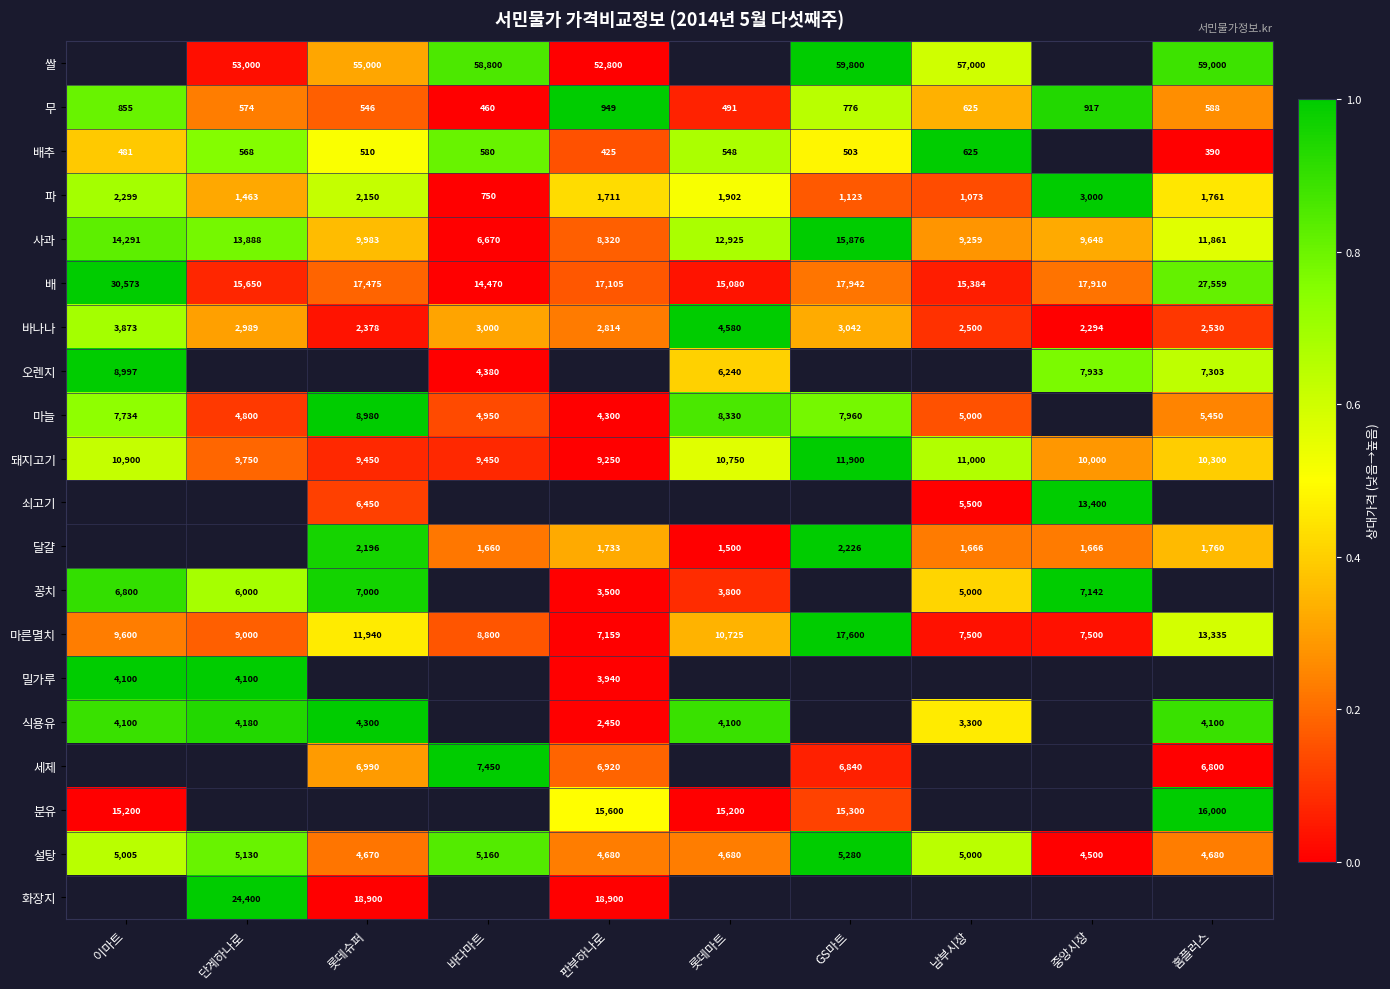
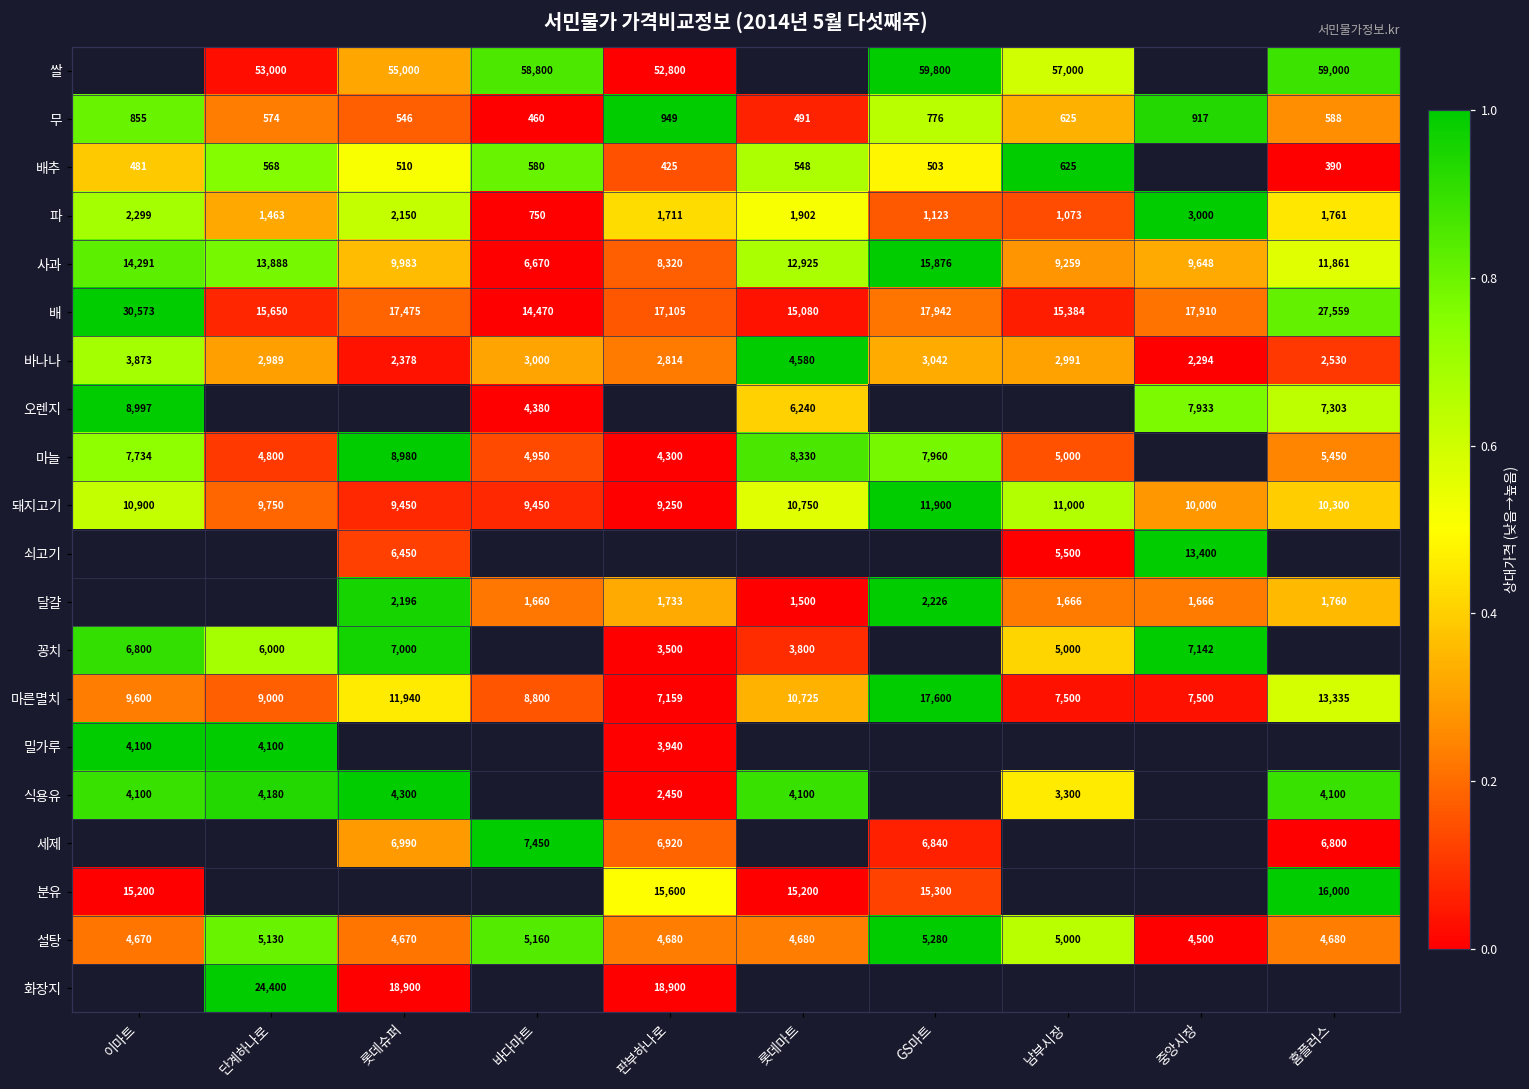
  {
    "쌀": {
      "단계하나로": "53,000",
      "롯데슈퍼": "55,000",
      "바다마트": "58,800",
      "판부하나로": "52,800",
      "GS마트": "59,800",
      "남부시장": "57,000",
      "홈플러스": "59,000"
    },
    "무": {
      "이마트": "855",
      "단계하나로": "574",
      "롯데슈퍼": "546",
      "바다마트": "460",
      "판부하나로": "949",
      "롯데마트": "491",
      "GS마트": "776",
      "남부시장": "625",
      "중앙시장": "917",
      "홈플러스": "588"
    },
    "배추": {
      "이마트": "481",
      "단계하나로": "568",
      "롯데슈퍼": "510",
      "바다마트": "580",
      "판부하나로": "425",
      "롯데마트": "548",
      "GS마트": "503",
      "남부시장": "625",
      "홈플러스": "390"
    },
    "파": {
      "이마트": "2,299",
      "단계하나로": "1,463",
      "롯데슈퍼": "2,150",
      "바다마트": "750",
      "판부하나로": "1,711",
      "롯데마트": "1,902",
      "GS마트": "1,123",
      "남부시장": "1,073",
      "중앙시장": "3,000",
      "홈플러스": "1,761"
    },
    "사과": {
      "이마트": "14,291",
      "단계하나로": "13,888",
      "롯데슈퍼": "9,983",
      "바다마트": "6,670",
      "판부하나로": "8,320",
      "롯데마트": "12,925",
      "GS마트": "15,876",
      "남부시장": "9,259",
      "중앙시장": "9,648",
      "홈플러스": "11,861"
    },
    "배": {
      "이마트": "30,573",
      "단계하나로": "15,650",
      "롯데슈퍼": "17,475",
      "바다마트": "14,470",
      "판부하나로": "17,105",
      "롯데마트": "15,080",
      "GS마트": "17,942",
      "남부시장": "15,384",
      "중앙시장": "17,910",
      "홈플러스": "27,559"
    },
    "바나나": {
      "이마트": "3,873",
      "단계하나로": "2,989",
      "롯데슈퍼": "2,378",
      "바다마트": "3,000",
      "판부하나로": "2,814",
      "롯데마트": "4,580",
      "GS마트": "3,042",
-     "남부시장": "2,500",
+     "남부시장": "2,991",
      "중앙시장": "2,294",
      "홈플러스": "2,530"
    },
    "오렌지": {
      "이마트": "8,997",
      "바다마트": "4,380",
      "롯데마트": "6,240",
      "중앙시장": "7,933",
      "홈플러스": "7,303"
    },
    "마늘": {
      "이마트": "7,734",
      "단계하나로": "4,800",
      "롯데슈퍼": "8,980",
      "바다마트": "4,950",
      "판부하나로": "4,300",
      "롯데마트": "8,330",
      "GS마트": "7,960",
      "남부시장": "5,000",
      "홈플러스": "5,450"
    },
    "돼지고기": {
      "이마트": "10,900",
      "단계하나로": "9,750",
      "롯데슈퍼": "9,450",
      "바다마트": "9,450",
      "판부하나로": "9,250",
      "롯데마트": "10,750",
      "GS마트": "11,900",
      "남부시장": "11,000",
      "중앙시장": "10,000",
      "홈플러스": "10,300"
    },
    "쇠고기": {
      "롯데슈퍼": "6,450",
      "남부시장": "5,500",
      "중앙시장": "13,400"
    },
    "달걀": {
      "롯데슈퍼": "2,196",
      "바다마트": "1,660",
      "판부하나로": "1,733",
      "롯데마트": "1,500",
      "GS마트": "2,226",
      "남부시장": "1,666",
      "중앙시장": "1,666",
      "홈플러스": "1,760"
    },
    "꽁치": {
      "이마트": "6,800",
      "단계하나로": "6,000",
      "롯데슈퍼": "7,000",
      "판부하나로": "3,500",
      "롯데마트": "3,800",
      "남부시장": "5,000",
      "중앙시장": "7,142"
    },
    "마른멸치": {
      "이마트": "9,600",
      "단계하나로": "9,000",
      "롯데슈퍼": "11,940",
      "바다마트": "8,800",
      "판부하나로": "7,159",
      "롯데마트": "10,725",
      "GS마트": "17,600",
      "남부시장": "7,500",
      "중앙시장": "7,500",
      "홈플러스": "13,335"
    },
    "밀가루": {
      "이마트": "4,100",
      "단계하나로": "4,100",
      "판부하나로": "3,940"
    },
    "식용유": {
      "이마트": "4,100",
      "단계하나로": "4,180",
      "롯데슈퍼": "4,300",
      "판부하나로": "2,450",
      "롯데마트": "4,100",
      "남부시장": "3,300",
      "홈플러스": "4,100"
    },
    "세제": {
      "롯데슈퍼": "6,990",
      "바다마트": "7,450",
      "판부하나로": "6,920",
      "GS마트": "6,840",
      "홈플러스": "6,800"
    },
    "분유": {
      "이마트": "15,200",
      "판부하나로": "15,600",
      "롯데마트": "15,200",
      "GS마트": "15,300",
      "홈플러스": "16,000"
    },
    "설탕": {
-     "이마트": "5,005",
+     "이마트": "4,670",
      "단계하나로": "5,130",
      "롯데슈퍼": "4,670",
      "바다마트": "5,160",
      "판부하나로": "4,680",
      "롯데마트": "4,680",
      "GS마트": "5,280",
      "남부시장": "5,000",
      "중앙시장": "4,500",
      "홈플러스": "4,680"
    },
    "화장지": {
      "단계하나로": "24,400",
      "롯데슈퍼": "18,900",
      "판부하나로": "18,900"
    }
  }
